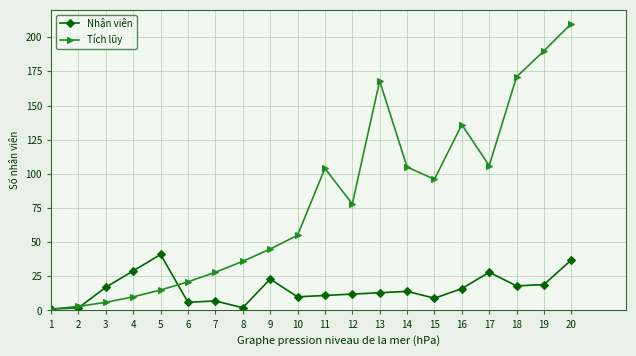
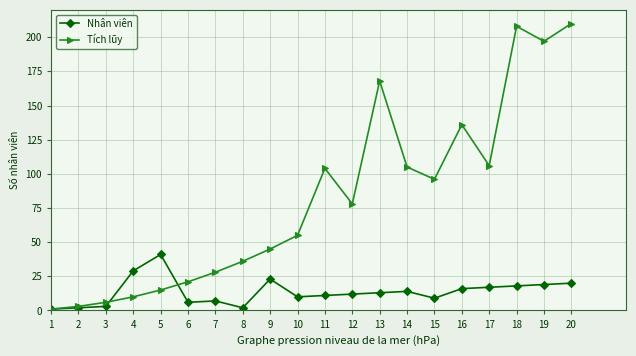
  {
    "Nhân viên": {
-     "3": 17,
+     "3": 3,
      "4": 29,
      "5": 41,
      "6": 6,
      "7": 7,
      "8": 2,
      "9": 23,
      "10": 10,
      "11": 11,
      "12": 12,
      "13": 13,
      "14": 14,
      "15": 9,
      "16": 16,
-     "17": 28,
+     "17": 17,
      "18": 18,
      "19": 19,
-     "20": 37
+     "20": 20
    },
    "Tích lũy": {
      "3": 6,
      "4": 10,
      "5": 15,
      "6": 21,
      "7": 28,
      "8": 36,
      "9": 45,
      "10": 55,
      "11": 104,
      "12": 78,
      "13": 168,
      "14": 105,
      "15": 96,
      "16": 136,
      "17": 106,
-     "18": 171,
-     "19": 190,
+     "18": 208,
+     "19": 197,
      "20": 210
    }
  }
